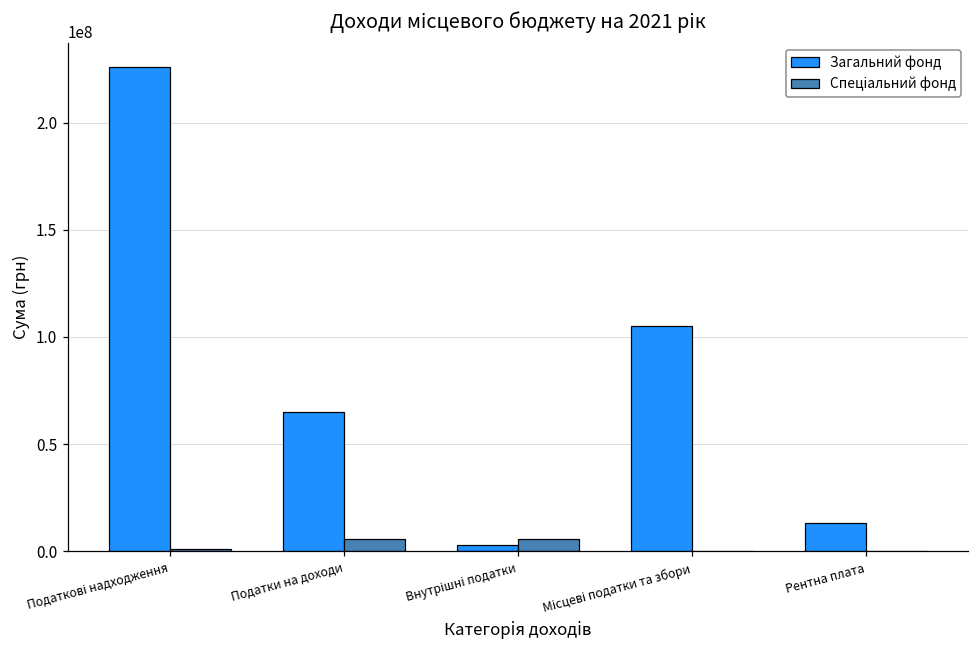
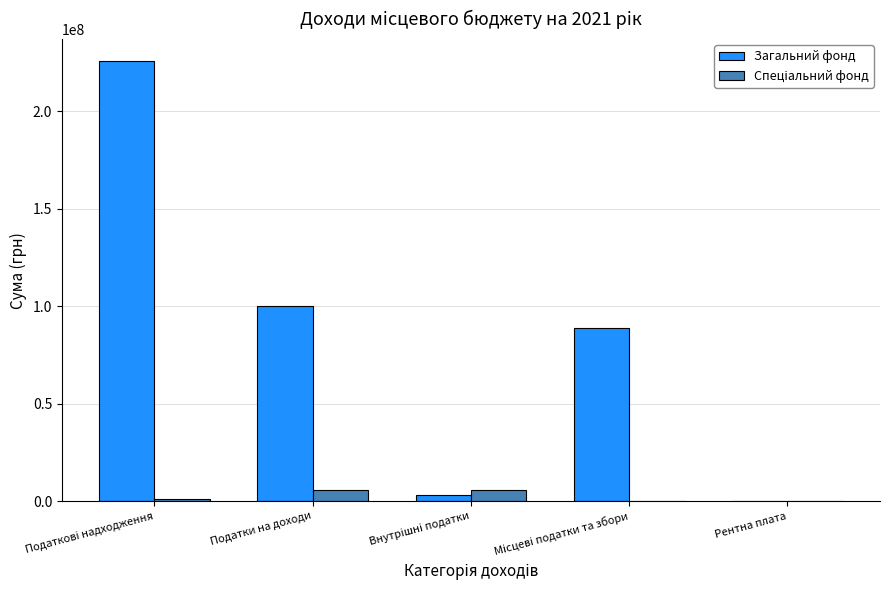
  {
    "Загальний фонд": {
      "Податкові надходження": 226000000,
-     "Податки на доходи": 65000000,
+     "Податки на доходи": 100000000,
      "Внутрішні податки": 3000000,
-     "Місцеві податки та збори": 105000000,
-     "Рентна плата": 13000000
+     "Місцеві податки та збори": 89000000,
+     "Рентна плата": 0
    },
    "Спеціальний фонд": {
      "Податки на доходи": 6000000,
      "Внутрішні податки": 6000000,
      "Місцеві податки та збори": 0,
      "Рентна плата": 0
    }
  }
